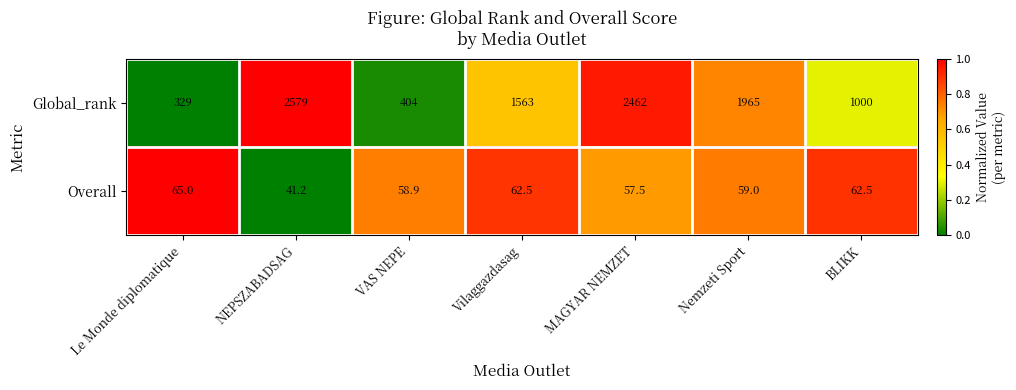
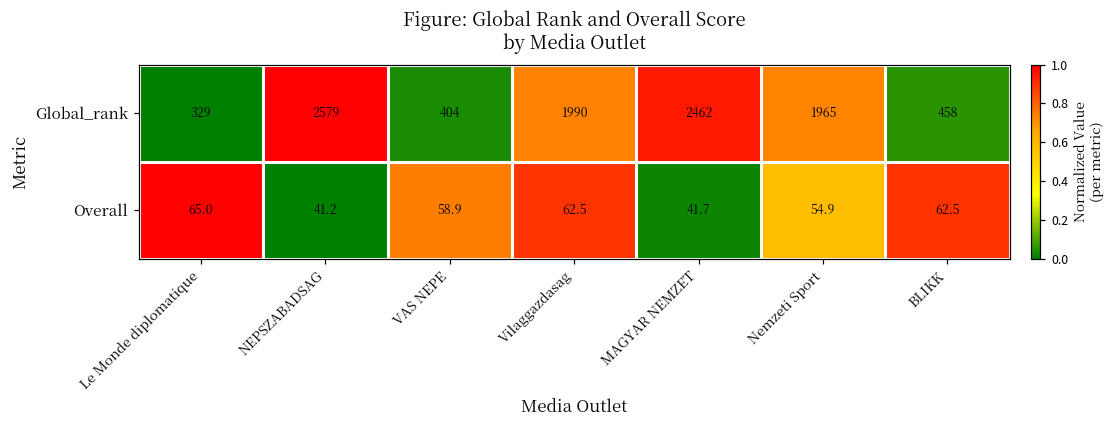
  {
    "Global_rank": {
      "Le Monde diplomatique": 329,
      "NEPSZABADSAG": 2579,
      "VAS NEPE": 404,
-     "Vilaggazdasag": 1563,
+     "Vilaggazdasag": 1990,
      "MAGYAR NEMZET": 2462,
      "Nemzeti Sport": 1965,
-     "BLIKK": 1000
+     "BLIKK": 458
    },
    "Overall": {
      "Le Monde diplomatique": 65.0,
      "NEPSZABADSAG": 41.2,
      "VAS NEPE": 58.9,
      "Vilaggazdasag": 62.5,
-     "MAGYAR NEMZET": 57.5,
-     "Nemzeti Sport": 59.0,
+     "MAGYAR NEMZET": 41.7,
+     "Nemzeti Sport": 54.9,
      "BLIKK": 62.5
    }
  }
